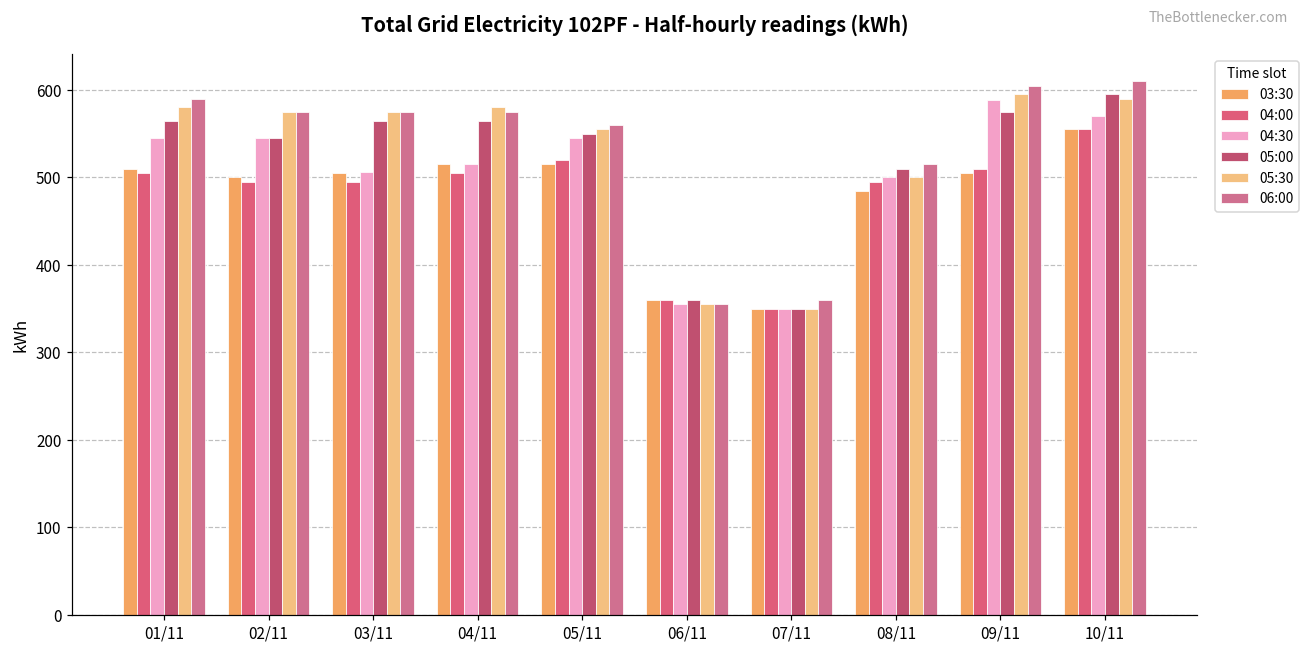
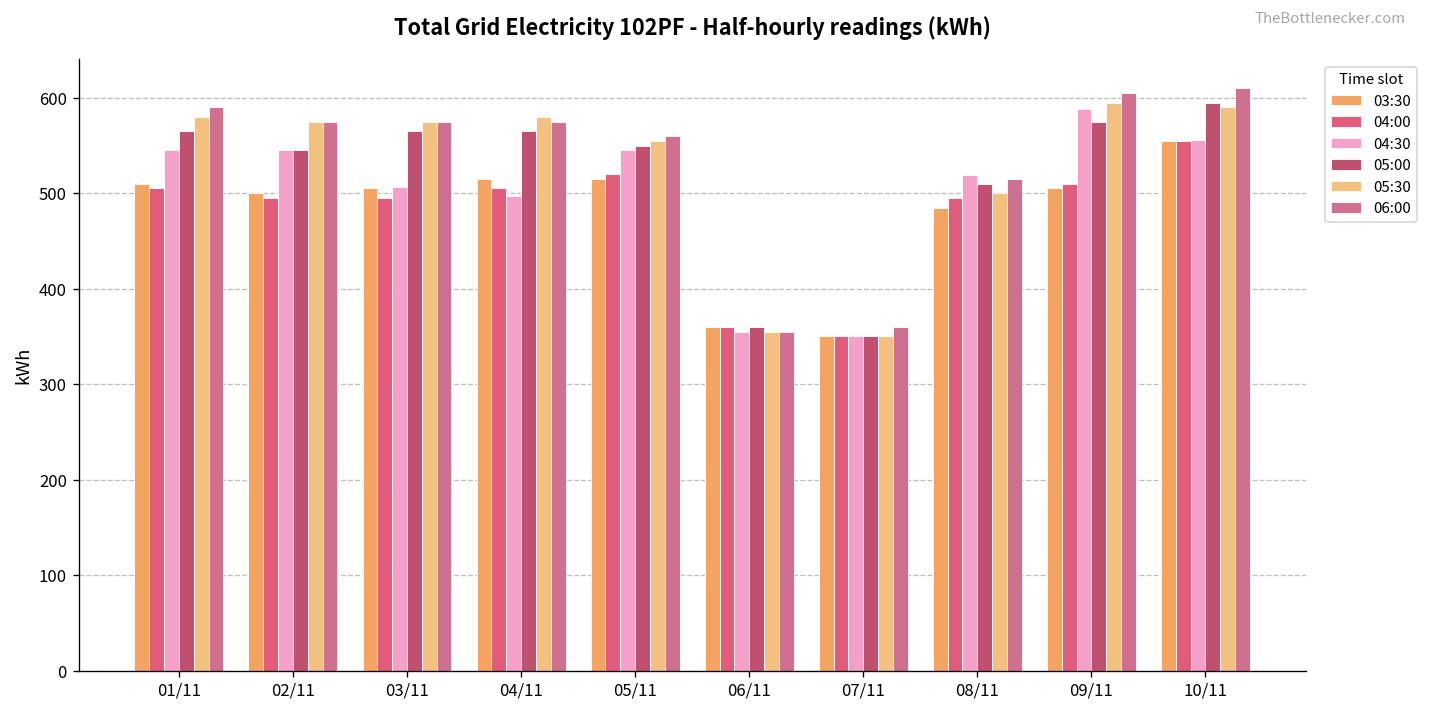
  {
    "04:30": {
      "01/11": 550,
      "02/11": 550,
      "03/11": 510,
-     "04/11": 520,
+     "04/11": 500,
      "05/11": 550,
      "06/11": 360,
      "07/11": 350,
-     "08/11": 500,
+     "08/11": 520,
      "09/11": 590,
-     "10/11": 570
+     "10/11": 560
    }
  }
